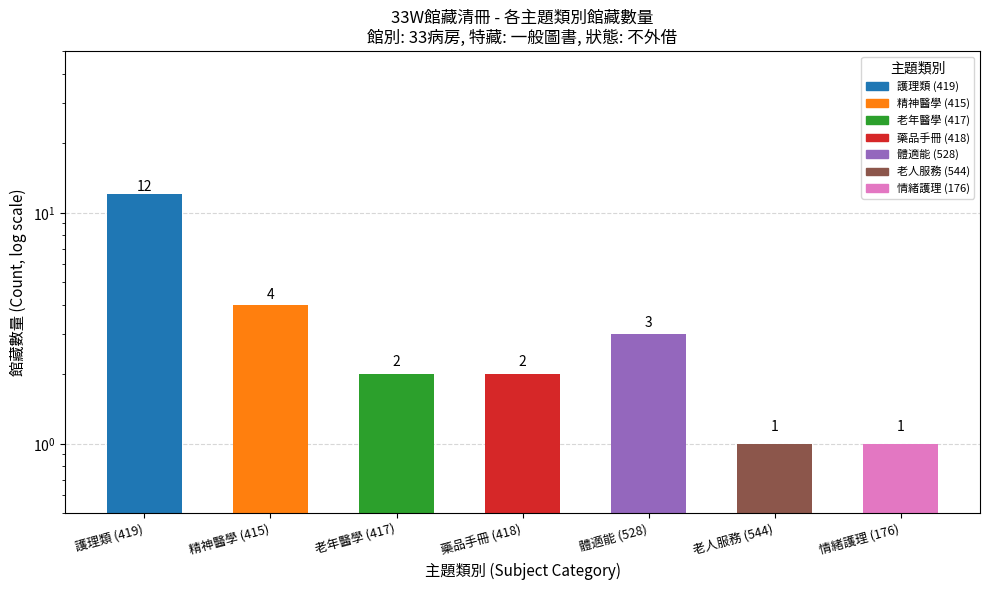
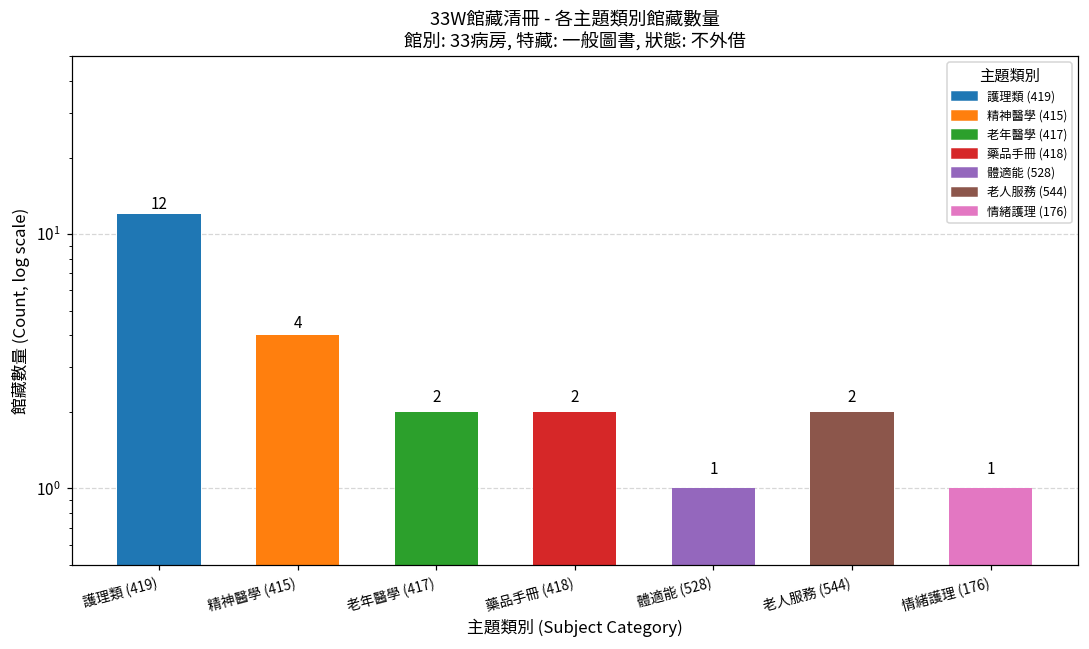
  {
    "護理類 (419)": 12,
    "精神醫學 (415)": 4,
    "老年醫學 (417)": 2,
    "藥品手冊 (418)": 2,
-   "體適能 (528)": 3,
-   "老人服務 (544)": 1,
+   "體適能 (528)": 1,
+   "老人服務 (544)": 2,
    "情緒護理 (176)": 1
  }
